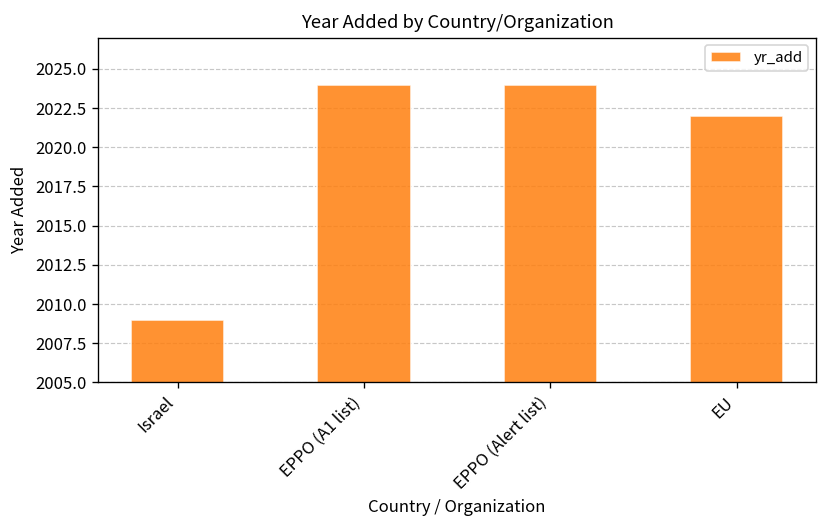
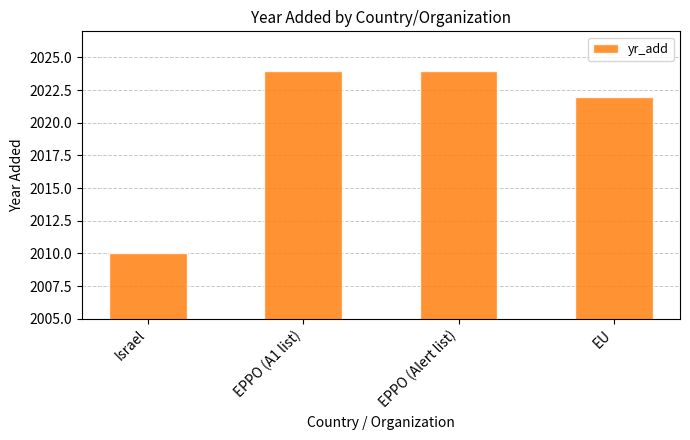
  {
-   "Israel": 2009,
+   "Israel": 2010,
    "EPPO (A1 list)": 2024,
    "EPPO (Alert list)": 2024,
    "EU": 2022
  }
